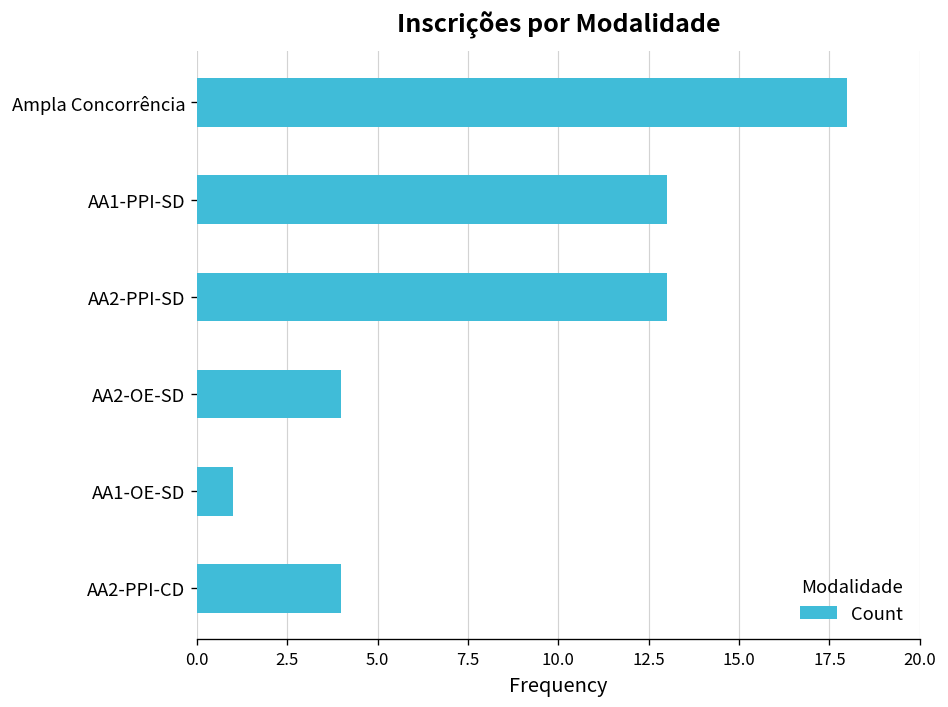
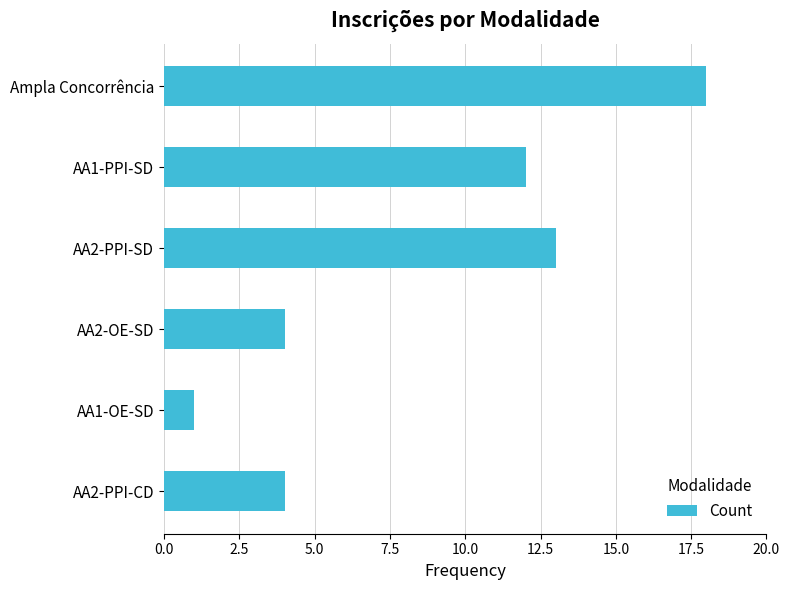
  {
    "Ampla Concorrência": 18,
-   "AA1-PPI-SD": 13,
+   "AA1-PPI-SD": 12,
    "AA2-PPI-SD": 13,
    "AA2-OE-SD": 4,
    "AA1-OE-SD": 1,
    "AA2-PPI-CD": 4
  }
